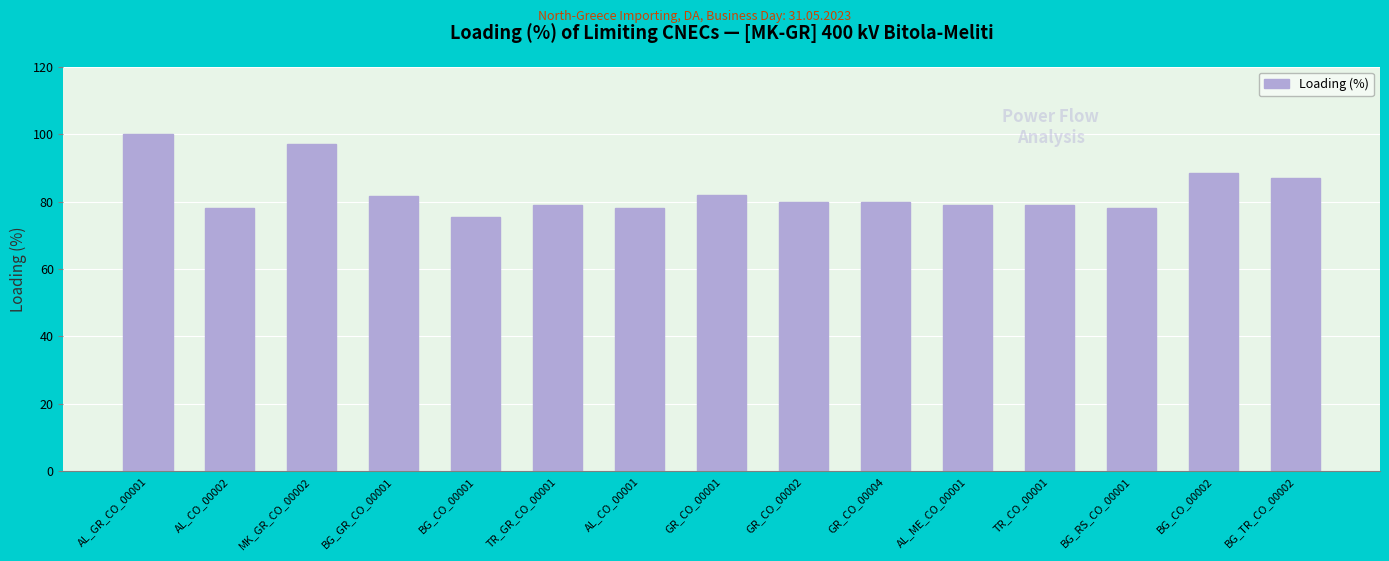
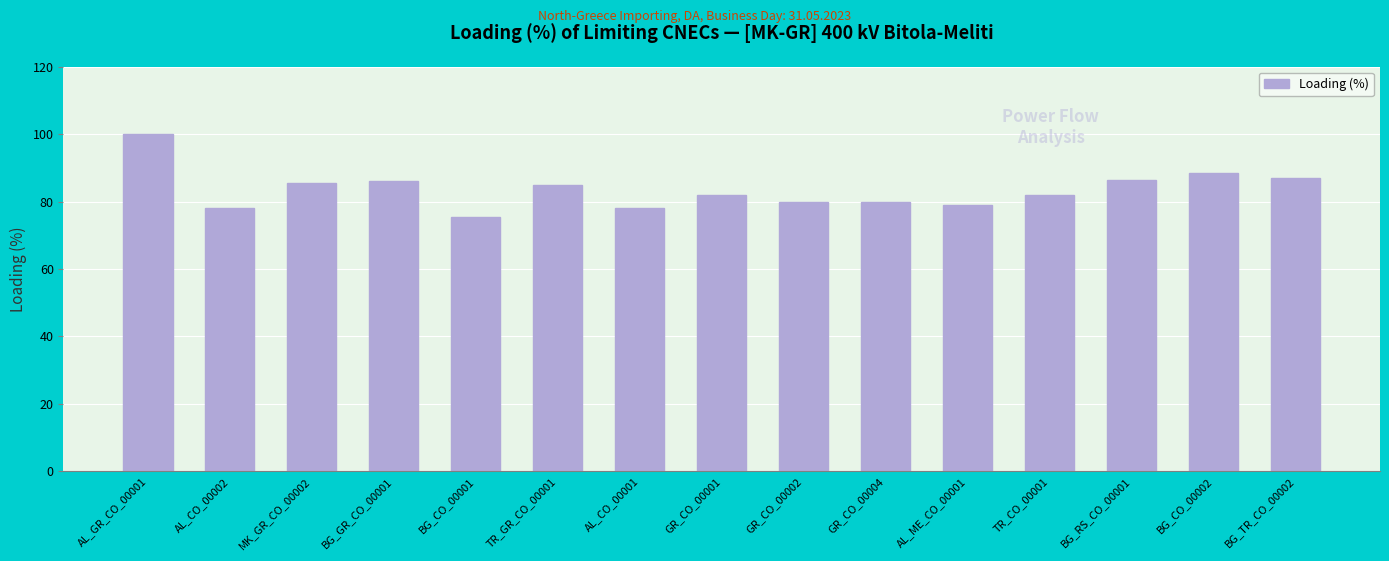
  {
    "AL_GR_CO_00001": 100,
    "AL_CO_00002": 78,
-   "MK_GR_CO_00002": 97,
-   "BG_GR_CO_00001": 82,
+   "MK_GR_CO_00002": 86,
+   "BG_GR_CO_00001": 86,
    "BG_CO_00001": 75,
-   "TR_GR_CO_00001": 79,
+   "TR_GR_CO_00001": 85,
    "AL_CO_00001": 78,
    "GR_CO_00001": 82,
    "GR_CO_00002": 80,
    "GR_CO_00004": 80,
    "AL_ME_CO_00001": 79,
-   "TR_CO_00001": 79,
-   "BG_RS_CO_00001": 78,
+   "TR_CO_00001": 82,
+   "BG_RS_CO_00001": 86,
    "BG_CO_00002": 89,
    "BG_TR_CO_00002": 87
  }
